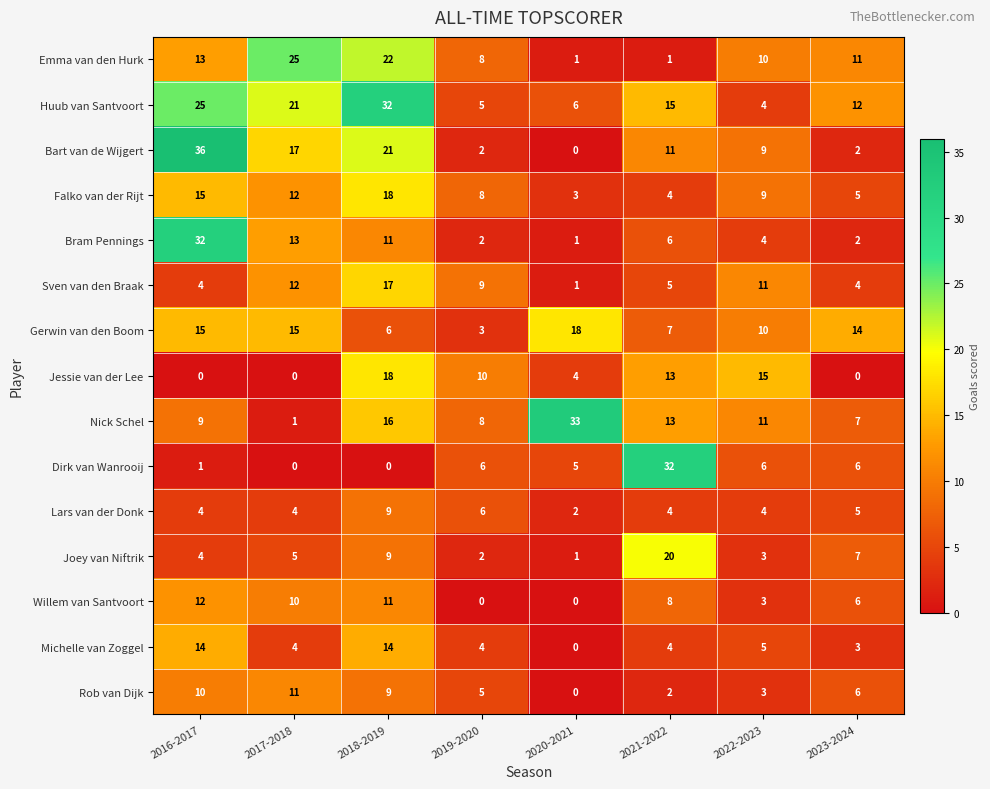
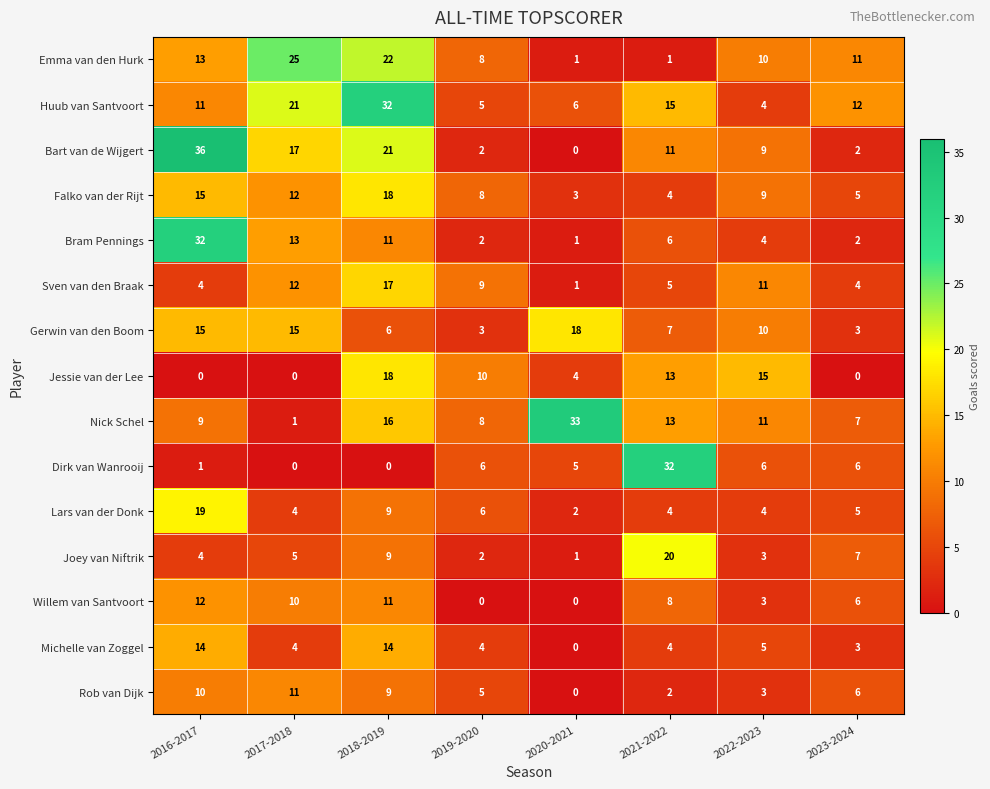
  {
    "Emma van den Hurk": {
      "2016-2017": 13,
      "2017-2018": 25,
      "2018-2019": 22,
      "2019-2020": 8,
      "2020-2021": 1,
      "2021-2022": 1,
      "2022-2023": 10,
      "2023-2024": 11
    },
    "Huub van Santvoort": {
-     "2016-2017": 25,
+     "2016-2017": 11,
      "2017-2018": 21,
      "2018-2019": 32,
      "2019-2020": 5,
      "2020-2021": 6,
      "2021-2022": 15,
      "2022-2023": 4,
      "2023-2024": 12
    },
    "Bart van de Wijgert": {
      "2016-2017": 36,
      "2017-2018": 17,
      "2018-2019": 21,
      "2019-2020": 2,
      "2020-2021": 0,
      "2021-2022": 11,
      "2022-2023": 9,
      "2023-2024": 2
    },
    "Falko van der Rijt": {
      "2016-2017": 15,
      "2017-2018": 12,
      "2018-2019": 18,
      "2019-2020": 8,
      "2020-2021": 3,
      "2021-2022": 4,
      "2022-2023": 9,
      "2023-2024": 5
    },
    "Bram Pennings": {
      "2016-2017": 32,
      "2017-2018": 13,
      "2018-2019": 11,
      "2019-2020": 2,
      "2020-2021": 1,
      "2021-2022": 6,
      "2022-2023": 4,
      "2023-2024": 2
    },
    "Sven van den Braak": {
      "2016-2017": 4,
      "2017-2018": 12,
      "2018-2019": 17,
      "2019-2020": 9,
      "2020-2021": 1,
      "2021-2022": 5,
      "2022-2023": 11,
      "2023-2024": 4
    },
    "Gerwin van den Boom": {
      "2016-2017": 15,
      "2017-2018": 15,
      "2018-2019": 6,
      "2019-2020": 3,
      "2020-2021": 18,
      "2021-2022": 7,
      "2022-2023": 10,
-     "2023-2024": 14
+     "2023-2024": 3
    },
    "Jessie van der Lee": {
      "2016-2017": 0,
      "2017-2018": 0,
      "2018-2019": 18,
      "2019-2020": 10,
      "2020-2021": 4,
      "2021-2022": 13,
      "2022-2023": 15,
      "2023-2024": 0
    },
    "Nick Schel": {
      "2016-2017": 9,
      "2017-2018": 1,
      "2018-2019": 16,
      "2019-2020": 8,
      "2020-2021": 33,
      "2021-2022": 13,
      "2022-2023": 11,
      "2023-2024": 7
    },
    "Dirk van Wanrooij": {
      "2016-2017": 1,
      "2017-2018": 0,
      "2018-2019": 0,
      "2019-2020": 6,
      "2020-2021": 5,
      "2021-2022": 32,
      "2022-2023": 6,
      "2023-2024": 6
    },
    "Lars van der Donk": {
-     "2016-2017": 4,
+     "2016-2017": 19,
      "2017-2018": 4,
      "2018-2019": 9,
      "2019-2020": 6,
      "2020-2021": 2,
      "2021-2022": 4,
      "2022-2023": 4,
      "2023-2024": 5
    },
    "Joey van Niftrik": {
      "2016-2017": 4,
      "2017-2018": 5,
      "2018-2019": 9,
      "2019-2020": 2,
      "2020-2021": 1,
      "2021-2022": 20,
      "2022-2023": 3,
      "2023-2024": 7
    },
    "Willem van Santvoort": {
      "2016-2017": 12,
      "2017-2018": 10,
      "2018-2019": 11,
      "2019-2020": 0,
      "2020-2021": 0,
      "2021-2022": 8,
      "2022-2023": 3,
      "2023-2024": 6
    },
    "Michelle van Zoggel": {
      "2016-2017": 14,
      "2017-2018": 4,
      "2018-2019": 14,
      "2019-2020": 4,
      "2020-2021": 0,
      "2021-2022": 4,
      "2022-2023": 5,
      "2023-2024": 3
    },
    "Rob van Dijk": {
      "2016-2017": 10,
      "2017-2018": 11,
      "2018-2019": 9,
      "2019-2020": 5,
      "2020-2021": 0,
      "2021-2022": 2,
      "2022-2023": 3,
      "2023-2024": 6
    }
  }
